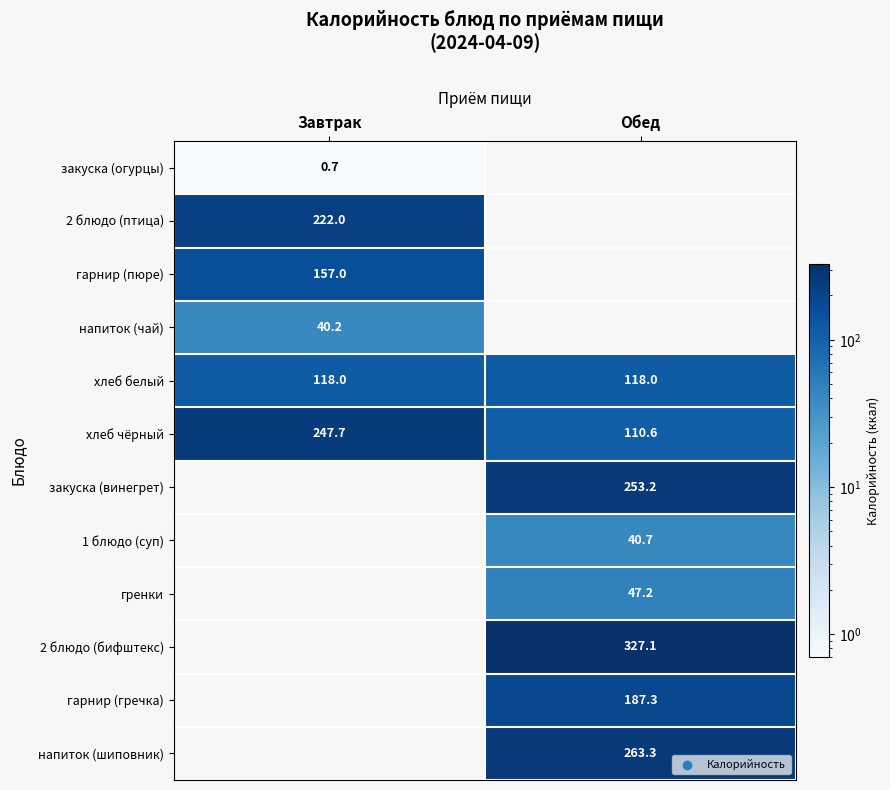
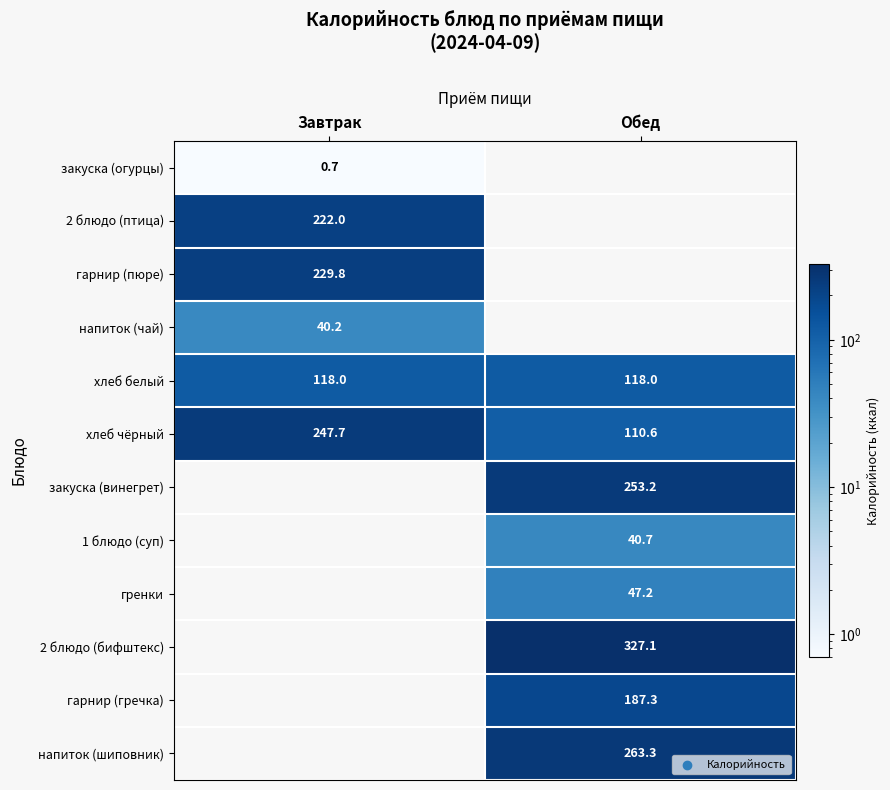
  {
    "закуска (огурцы)": {
      "Завтрак": 0.7
    },
    "2 блюдо (птица)": {
      "Завтрак": 222.0
    },
    "гарнир (пюре)": {
-     "Завтрак": 157.0
+     "Завтрак": 229.8
    },
    "напиток (чай)": {
      "Завтрак": 40.2
    },
    "хлеб белый": {
      "Завтрак": 118.0,
      "Обед": 118.0
    },
    "хлеб чёрный": {
      "Завтрак": 247.7,
      "Обед": 110.6
    },
    "закуска (винегрет)": {
      "Обед": 253.2
    },
    "1 блюдо (суп)": {
      "Обед": 40.7
    },
    "гренки": {
      "Обед": 47.2
    },
    "2 блюдо (бифштекс)": {
      "Обед": 327.1
    },
    "гарнир (гречка)": {
      "Обед": 187.3
    },
    "напиток (шиповник)": {
      "Обед": 263.3
    }
  }
